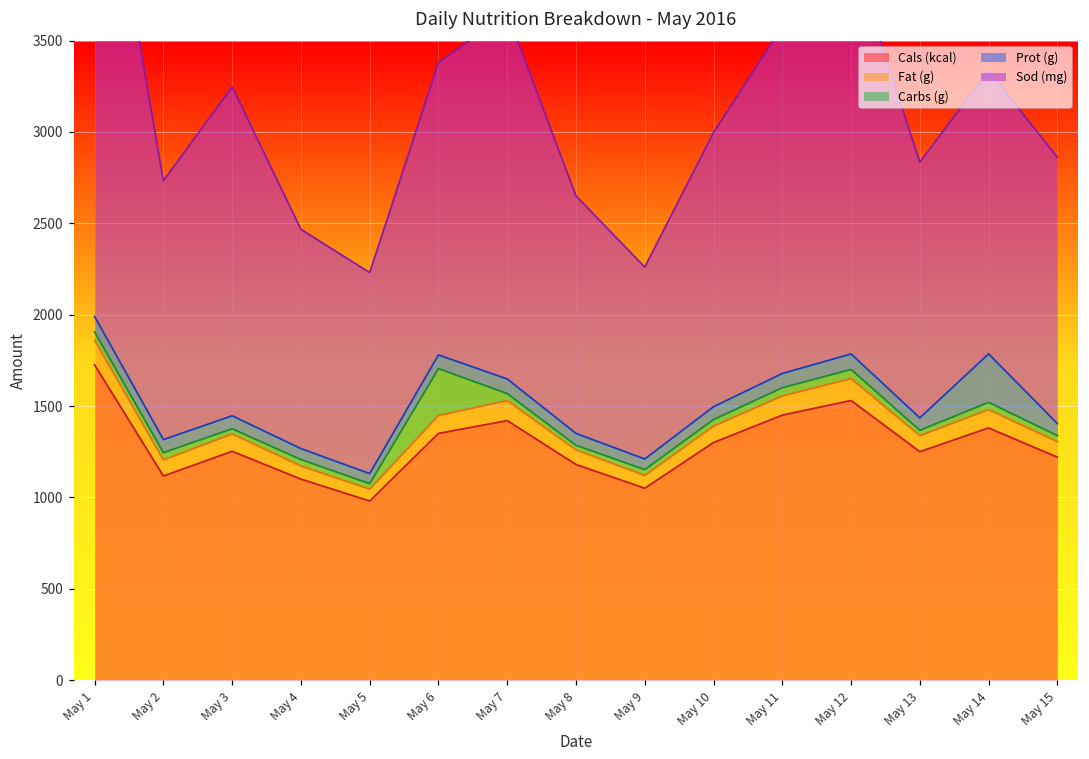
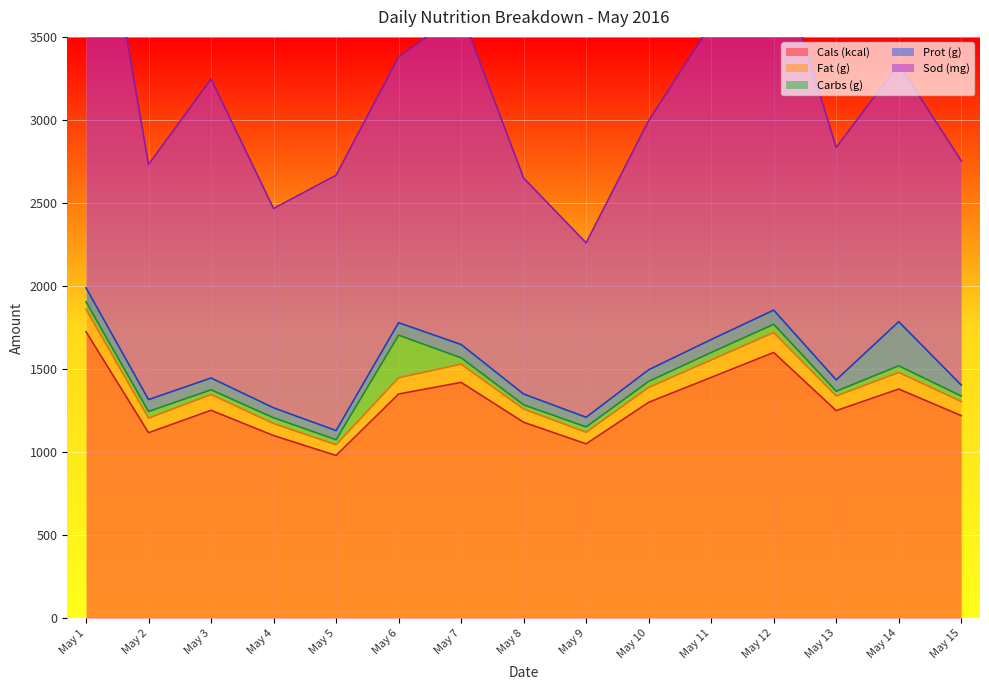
  {
    "Cals (kcal)": {
      "May 1": 1730,
      "May 2": 1120,
      "May 3": 1250,
      "May 4": 1100,
      "May 5": 980,
      "May 6": 1350,
      "May 7": 1420,
      "May 8": 1180,
      "May 9": 1050,
      "May 10": 1300,
      "May 11": 1450,
-     "May 12": 1530,
+     "May 12": 1600,
      "May 13": 1250,
      "May 14": 1380,
      "May 15": 1220
    },
    "Fat (g)": {
      "May 1": 140,
      "May 2": 90,
      "May 3": 100,
      "May 4": 70,
      "May 5": 70,
      "May 6": 100,
      "May 7": 110,
      "May 8": 80,
      "May 9": 70,
      "May 10": 90,
      "May 11": 110,
      "May 12": 120,
      "May 13": 90,
      "May 14": 100,
      "May 15": 90
    },
    "Carbs (g)": {
      "May 1": 40,
      "May 2": 40,
      "May 3": 30,
      "May 4": 40,
      "May 5": 30,
      "May 6": 260,
      "May 7": 40,
      "May 8": 30,
      "May 9": 30,
      "May 10": 40,
      "May 11": 50,
      "May 12": 50,
      "May 13": 30,
      "May 14": 40,
      "May 15": 30
    },
    "Prot (g)": {
      "May 1": 80,
      "May 2": 70,
      "May 3": 70,
      "May 4": 60,
      "May 5": 60,
      "May 6": 80,
      "May 7": 80,
      "May 8": 70,
      "May 9": 60,
      "May 10": 70,
      "May 11": 80,
      "May 12": 90,
      "May 13": 70,
      "May 14": 270,
      "May 15": 70
    },
    "Sod (mg)": {
      "May 2": 1420,
      "May 3": 1800,
      "May 4": 1200,
-     "May 5": 1100,
+     "May 5": 1540,
      "May 6": 1600,
      "May 8": 1300,
      "May 9": 1050,
      "May 10": 1500,
      "May 13": 1400,
-     "May 15": 1460
+     "May 15": 1350
    }
  }
